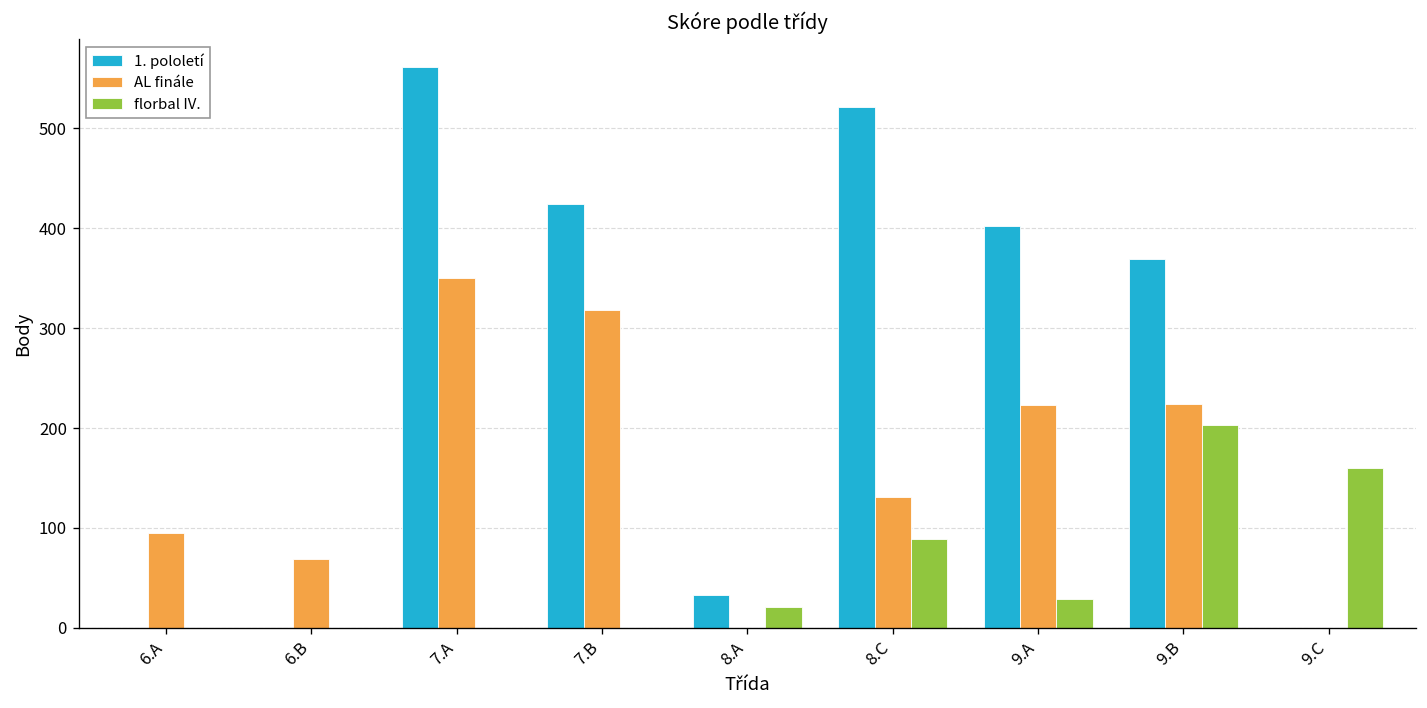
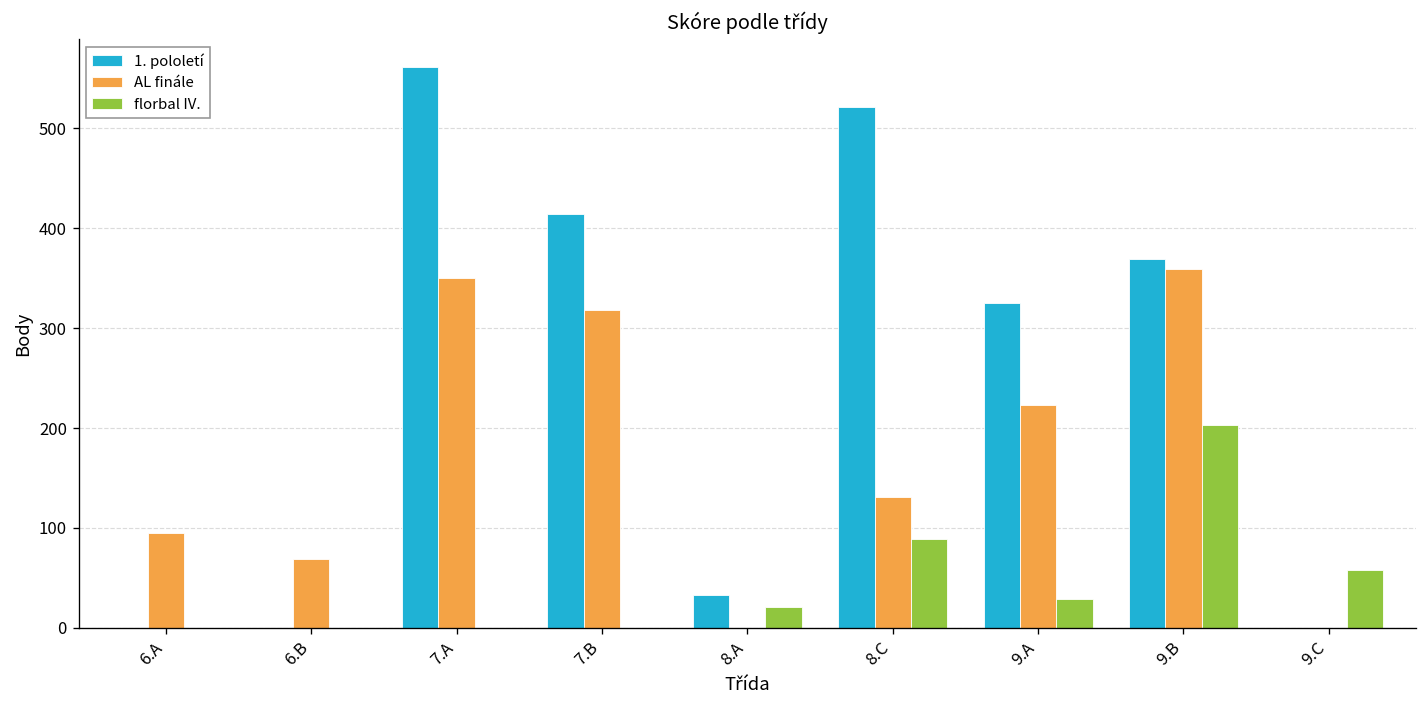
  {
    "1. pololetí": {
      "6.A": 0,
      "6.B": 0,
      "7.A": 560,
-     "7.B": 420,
+     "7.B": 410,
      "8.A": 30,
      "8.C": 520,
-     "9.A": 400,
+     "9.A": 330,
      "9.B": 370,
      "9.C": 0
    },
    "AL finále": {
      "6.A": 100,
      "6.B": 70,
      "7.A": 350,
      "7.B": 320,
      "8.A": 0,
      "8.C": 130,
      "9.A": 220,
-     "9.B": 220,
+     "9.B": 360,
      "9.C": 0
    },
    "florbal IV.": {
      "6.A": 0,
      "6.B": 0,
      "7.A": 0,
      "7.B": 0,
      "8.A": 20,
      "8.C": 90,
      "9.A": 30,
      "9.B": 200,
-     "9.C": 160
+     "9.C": 60
    }
  }
